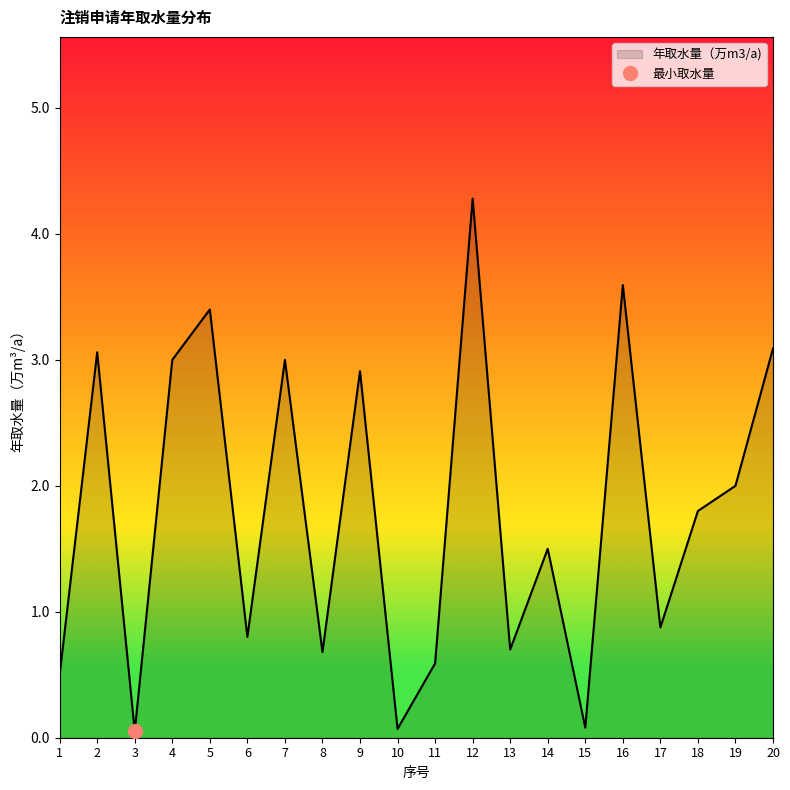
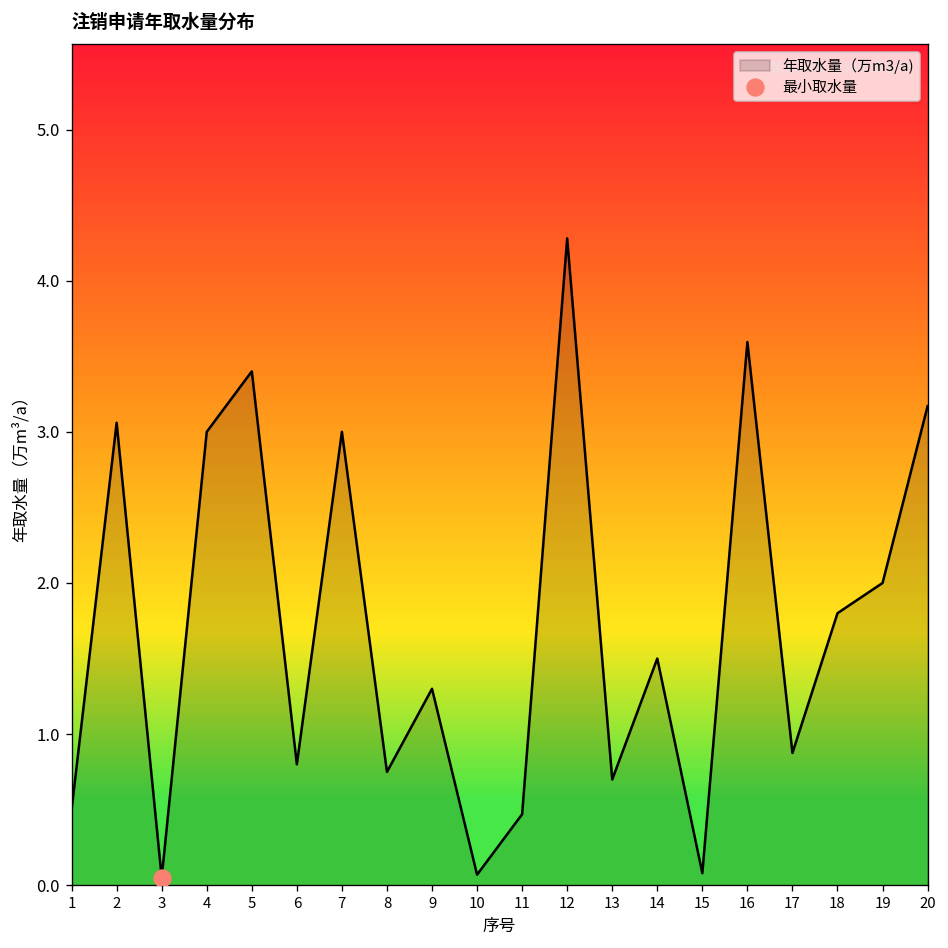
  {
    "年取水量（万m3/a)": {
      "1": 0.50,
      "2": 3.06,
      "4": 3.00,
      "5": 3.40,
      "6": 0.80,
      "7": 3.00,
-     "8": 0.68,
-     "9": 2.91,
+     "8": 0.75,
+     "9": 1.30,
      "10": 0.07,
-     "11": 0.59,
+     "11": 0.47,
      "12": 4.28,
      "13": 0.70,
      "14": 1.50,
      "15": 0.08,
      "16": 3.59,
      "17": 0.88,
      "18": 1.80,
      "19": 2.00,
-     "20": 3.09
+     "20": 3.17
    }
  }
